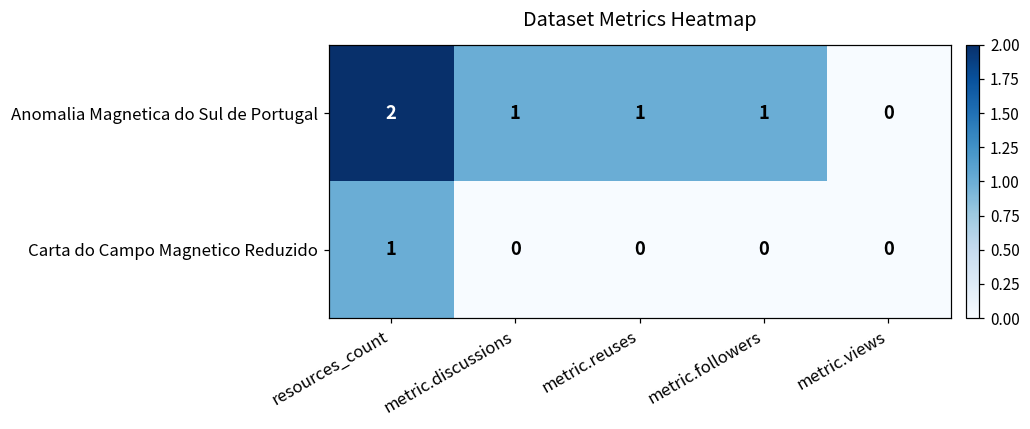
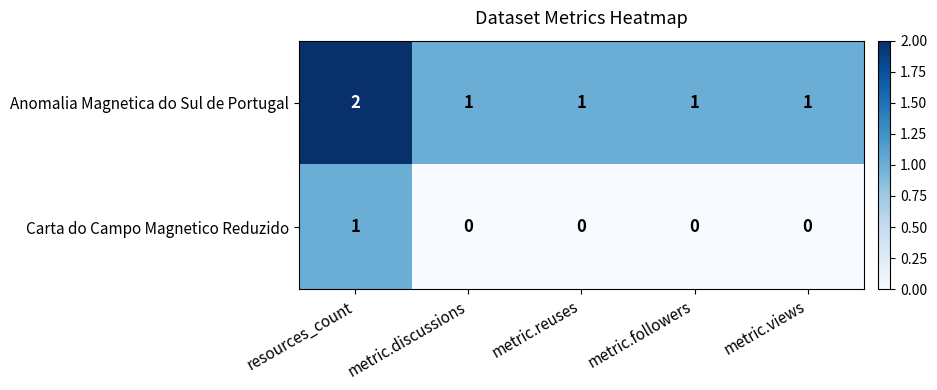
  {
    "Anomalia Magnetica do Sul de Portugal": {
      "resources_count": 2,
      "metric.discussions": 1,
      "metric.reuses": 1,
      "metric.followers": 1,
-     "metric.views": 0
+     "metric.views": 1
    },
    "Carta do Campo Magnetico Reduzido": {
      "resources_count": 1,
      "metric.discussions": 0,
      "metric.reuses": 0,
      "metric.followers": 0,
      "metric.views": 0
    }
  }
